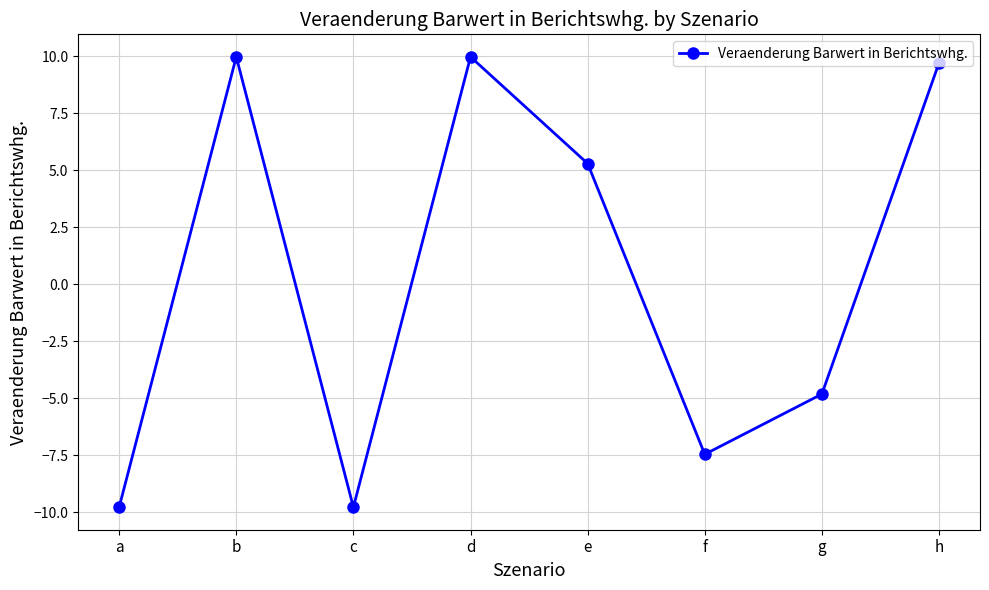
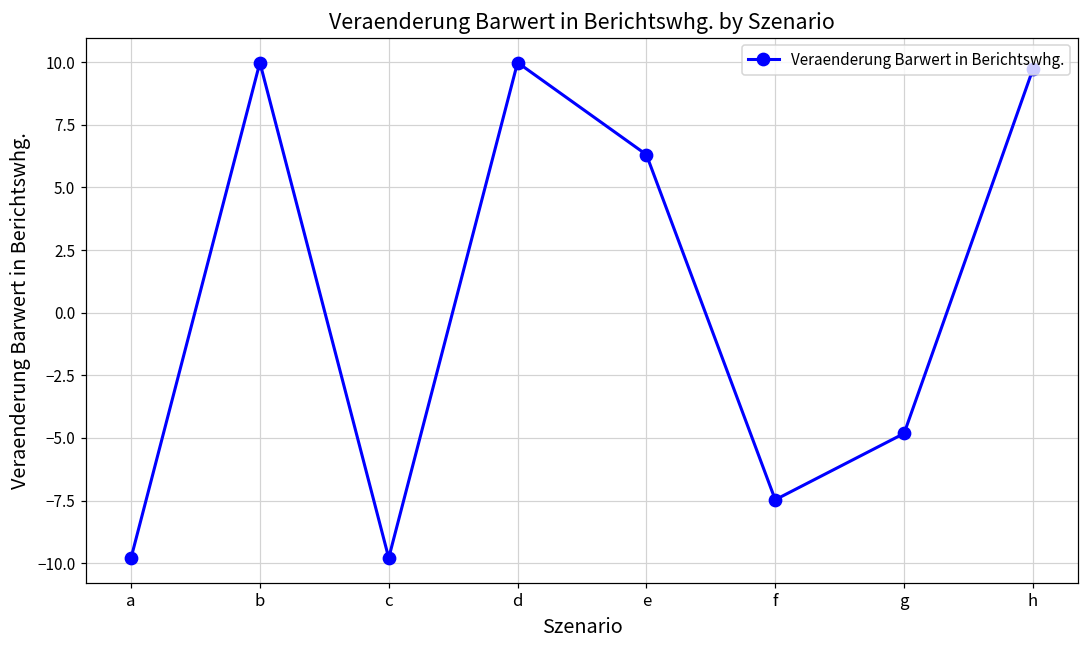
  {
    "a": -9.8,
    "b": 10.0,
    "c": -9.8,
    "d": 10.0,
-   "e": 5.3,
+   "e": 6.3,
    "f": -7.5,
    "g": -4.8
  }
